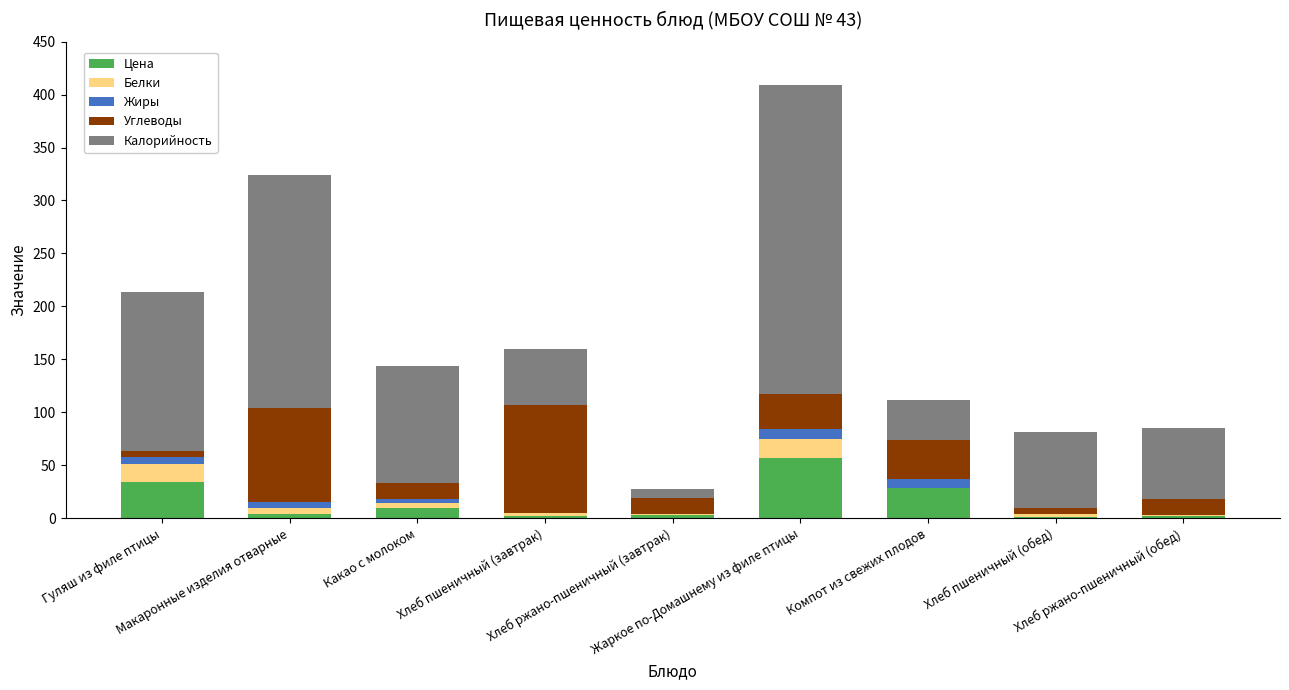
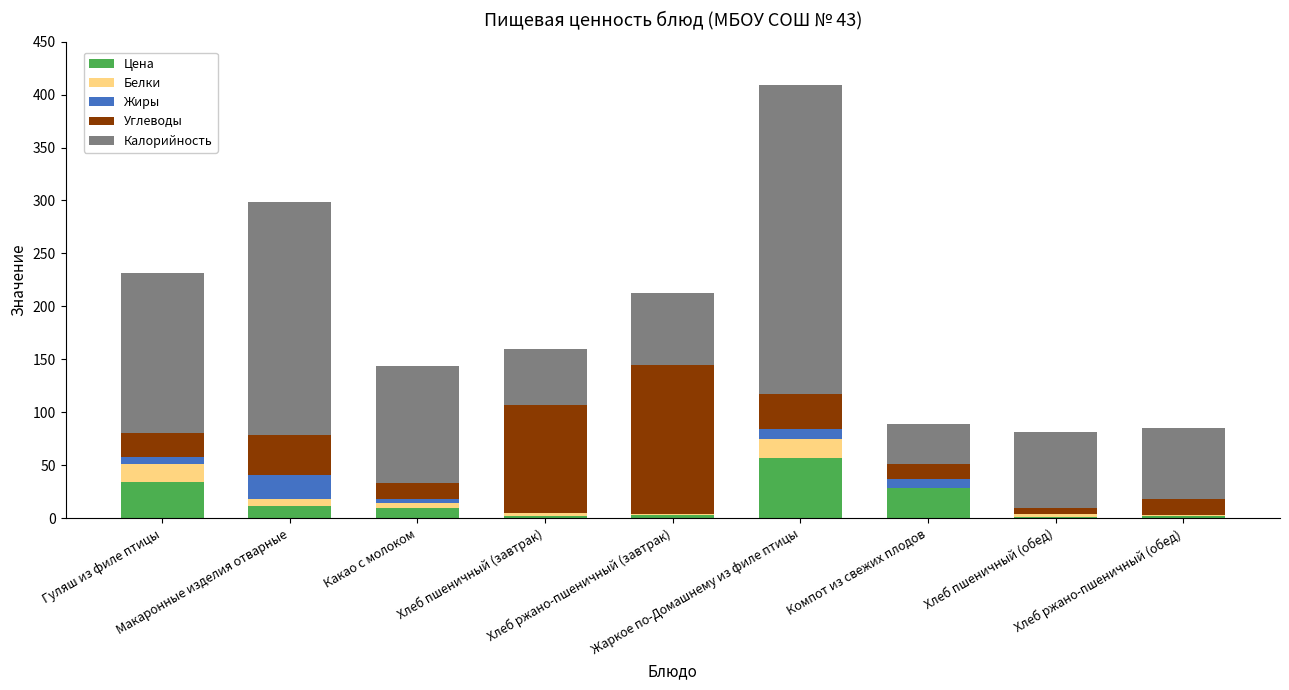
  {
    "Цена": {
      "Гуляш из филе птицы": 34,
-     "Макаронные изделия отварные": 4,
+     "Макаронные изделия отварные": 12,
      "Какао с молоком": 10,
      "Хлеб ржано-пшеничный (завтрак)": 3,
      "Жаркое по-Домашнему из филе птицы": 57,
      "Компот из свежих плодов": 28
    },
    "Белки": {
      "Гуляш из филе птицы": 17,
      "Макаронные изделия отварные": 6,
      "Какао с молоком": 4,
      "Жаркое по-Домашнему из филе птицы": 18
    },
    "Жиры": {
      "Гуляш из филе птицы": 7,
-     "Макаронные изделия отварные": 5,
+     "Макаронные изделия отварные": 23,
      "Какао с молоком": 4,
      "Жаркое по-Домашнему из филе птицы": 10,
      "Компот из свежих плодов": 9
    },
    "Углеводы": {
-     "Гуляш из филе птицы": 5,
-     "Макаронные изделия отварные": 89,
+     "Гуляш из филе птицы": 22,
+     "Макаронные изделия отварные": 37,
      "Какао с молоком": 15,
      "Хлеб пшеничный (завтрак)": 102,
-     "Хлеб ржано-пшеничный (завтрак)": 15,
+     "Хлеб ржано-пшеничный (завтрак)": 141,
      "Жаркое по-Домашнему из филе птицы": 33,
-     "Компот из свежих плодов": 37,
+     "Компот из свежих плодов": 14,
      "Хлеб пшеничный (обед)": 6,
      "Хлеб ржано-пшеничный (обед)": 15
    },
    "Калорийность": {
      "Гуляш из филе птицы": 151,
      "Макаронные изделия отварные": 220,
      "Какао с молоком": 111,
      "Хлеб пшеничный (завтрак)": 52,
-     "Хлеб ржано-пшеничный (завтрак)": 9,
+     "Хлеб ржано-пшеничный (завтрак)": 67,
      "Жаркое по-Домашнему из филе птицы": 291,
      "Компот из свежих плодов": 38,
      "Хлеб пшеничный (обед)": 71,
      "Хлеб ржано-пшеничный (обед)": 67
    }
  }
